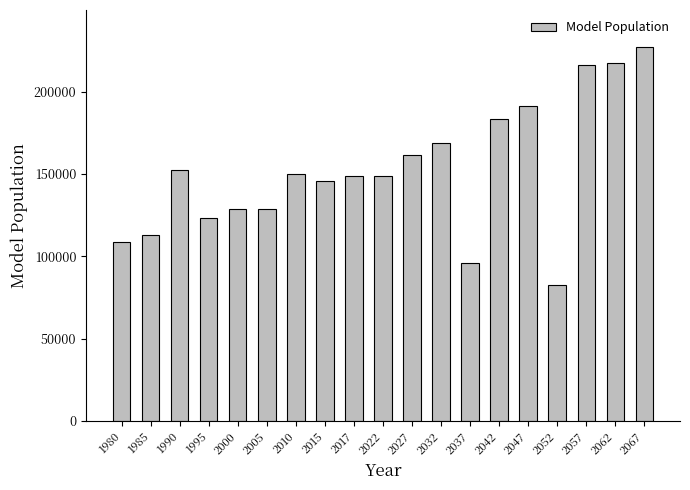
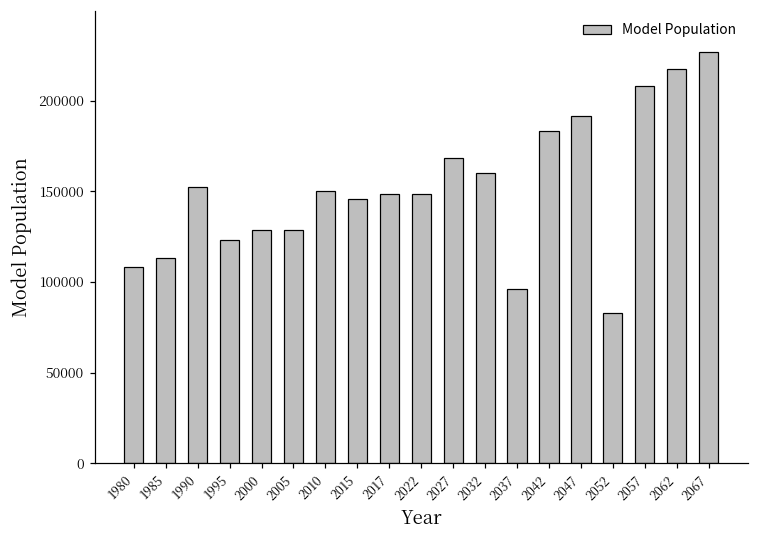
  {
    "1980": 109000,
    "1985": 113000,
    "1990": 152000,
    "1995": 123000,
    "2000": 129000,
    "2005": 128000,
    "2010": 150000,
    "2015": 146000,
    "2017": 149000,
    "2022": 149000,
-   "2027": 162000,
-   "2032": 169000,
+   "2027": 169000,
+   "2032": 160000,
    "2037": 96000,
    "2042": 184000,
    "2047": 192000,
    "2052": 83000,
-   "2057": 216000,
+   "2057": 208000,
    "2062": 218000,
    "2067": 227000
  }
